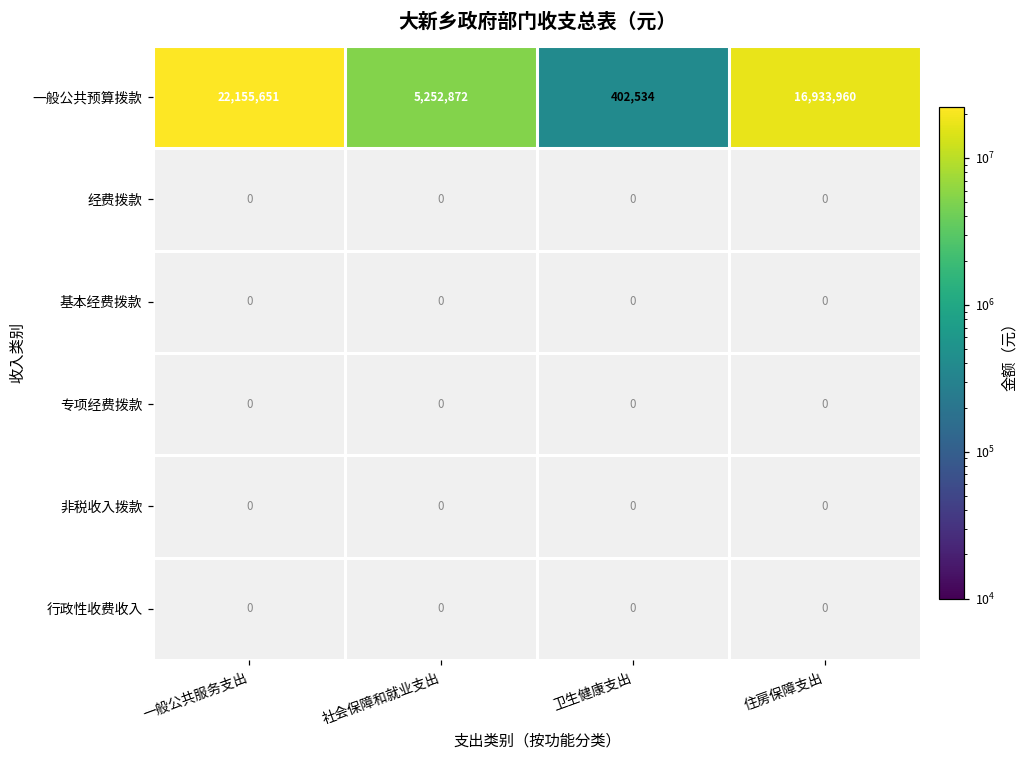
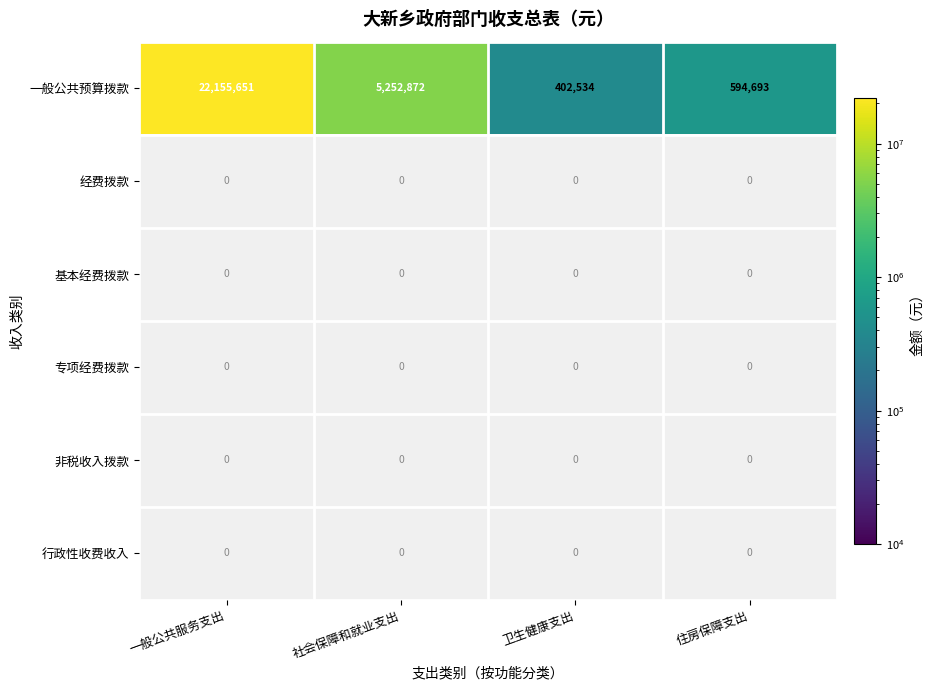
  {
    "一般公共预算拨款": {
      "一般公共服务支出": "22,155,651",
      "社会保障和就业支出": "5,252,872",
      "卫生健康支出": "402,534",
-     "住房保障支出": "16,933,960"
+     "住房保障支出": "594,693"
    }
  }
